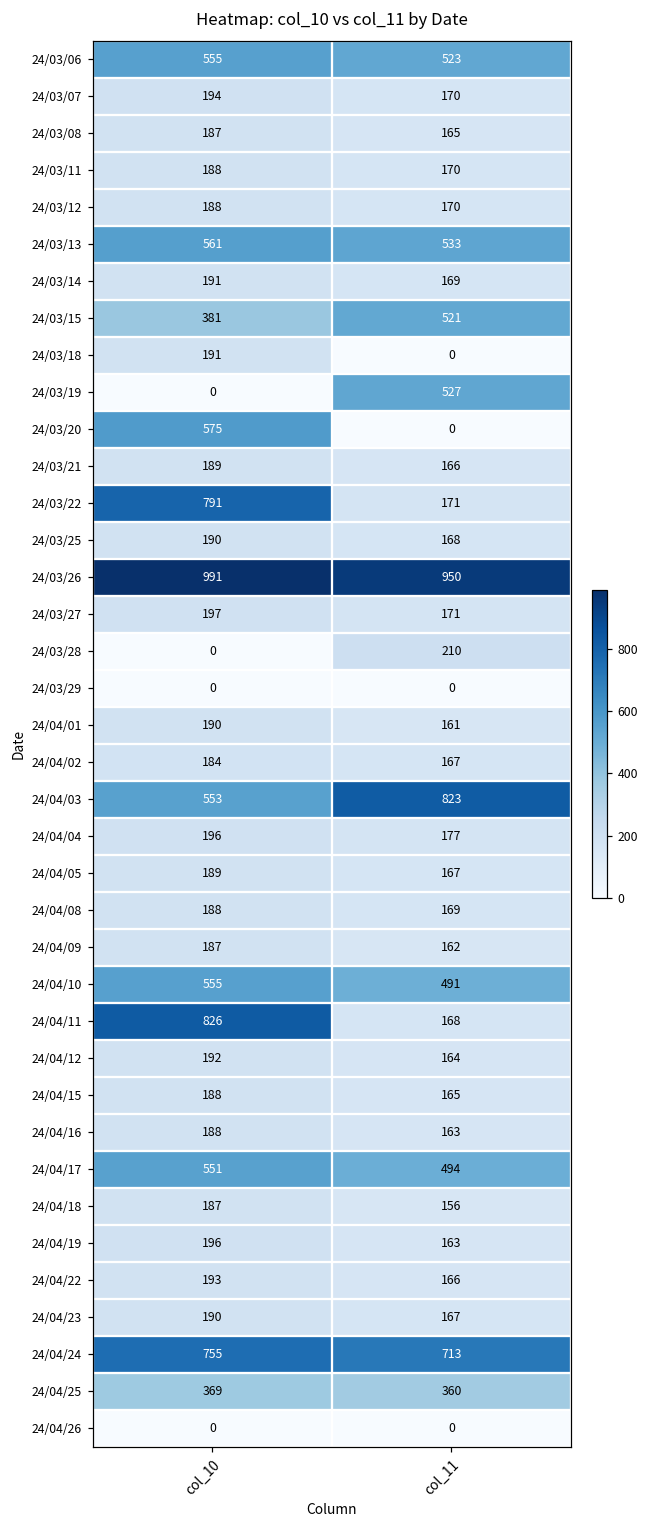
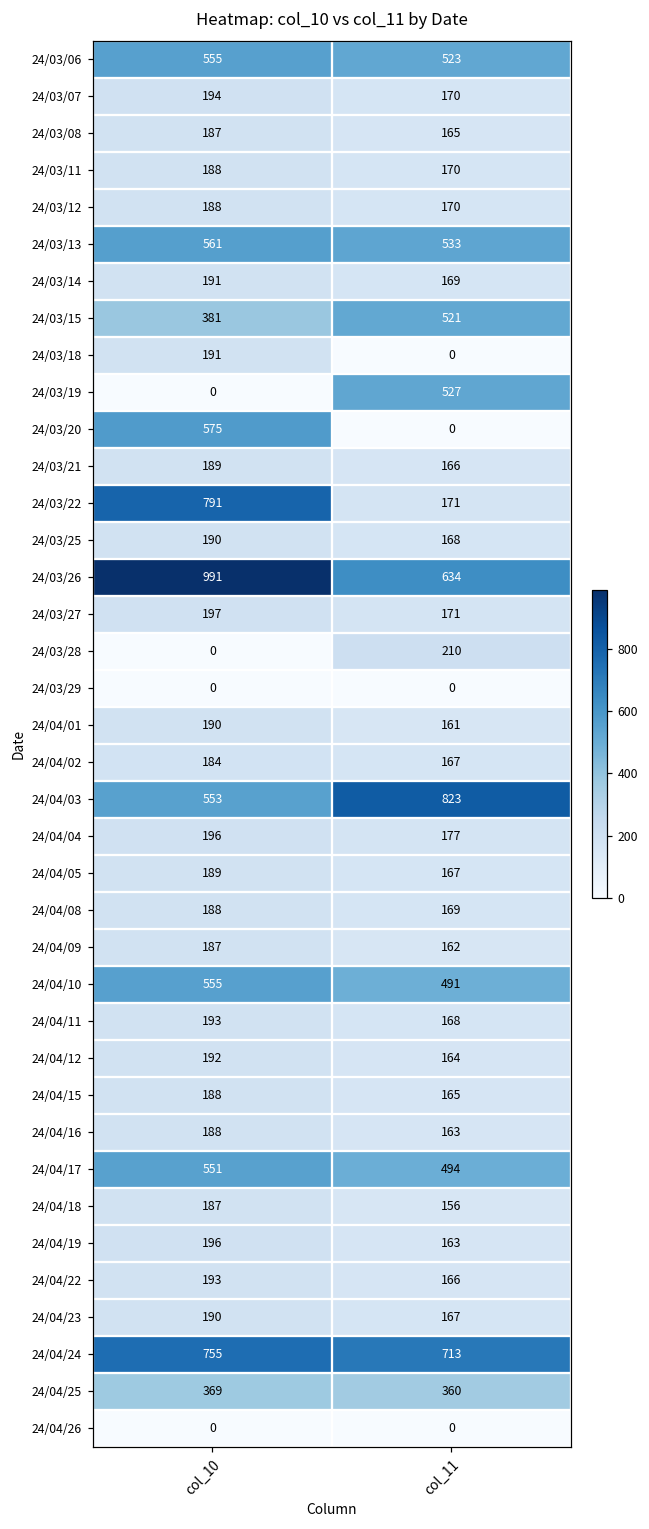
  {
    "24/03/06": {
      "col_10": 555,
      "col_11": 523
    },
    "24/03/07": {
      "col_10": 194,
      "col_11": 170
    },
    "24/03/08": {
      "col_10": 187,
      "col_11": 165
    },
    "24/03/11": {
      "col_10": 188,
      "col_11": 170
    },
    "24/03/12": {
      "col_10": 188,
      "col_11": 170
    },
    "24/03/13": {
      "col_10": 561,
      "col_11": 533
    },
    "24/03/14": {
      "col_10": 191,
      "col_11": 169
    },
    "24/03/15": {
      "col_10": 381,
      "col_11": 521
    },
    "24/03/18": {
      "col_10": 191,
      "col_11": 0
    },
    "24/03/19": {
      "col_10": 0,
      "col_11": 527
    },
    "24/03/20": {
      "col_10": 575,
      "col_11": 0
    },
    "24/03/21": {
      "col_10": 189,
      "col_11": 166
    },
    "24/03/22": {
      "col_10": 791,
      "col_11": 171
    },
    "24/03/25": {
      "col_10": 190,
      "col_11": 168
    },
    "24/03/26": {
      "col_10": 991,
-     "col_11": 950
+     "col_11": 634
    },
    "24/03/27": {
      "col_10": 197,
      "col_11": 171
    },
    "24/03/28": {
      "col_10": 0,
      "col_11": 210
    },
    "24/03/29": {
      "col_10": 0,
      "col_11": 0
    },
    "24/04/01": {
      "col_10": 190,
      "col_11": 161
    },
    "24/04/02": {
      "col_10": 184,
      "col_11": 167
    },
    "24/04/03": {
      "col_10": 553,
      "col_11": 823
    },
    "24/04/04": {
      "col_10": 196,
      "col_11": 177
    },
    "24/04/05": {
      "col_10": 189,
      "col_11": 167
    },
    "24/04/08": {
      "col_10": 188,
      "col_11": 169
    },
    "24/04/09": {
      "col_10": 187,
      "col_11": 162
    },
    "24/04/10": {
      "col_10": 555,
      "col_11": 491
    },
    "24/04/11": {
-     "col_10": 826,
+     "col_10": 193,
      "col_11": 168
    },
    "24/04/12": {
      "col_10": 192,
      "col_11": 164
    },
    "24/04/15": {
      "col_10": 188,
      "col_11": 165
    },
    "24/04/16": {
      "col_10": 188,
      "col_11": 163
    },
    "24/04/17": {
      "col_10": 551,
      "col_11": 494
    },
    "24/04/18": {
      "col_10": 187,
      "col_11": 156
    },
    "24/04/19": {
      "col_10": 196,
      "col_11": 163
    },
    "24/04/22": {
      "col_10": 193,
      "col_11": 166
    },
    "24/04/23": {
      "col_10": 190,
      "col_11": 167
    },
    "24/04/24": {
      "col_10": 755,
      "col_11": 713
    },
    "24/04/25": {
      "col_10": 369,
      "col_11": 360
    },
    "24/04/26": {
      "col_10": 0,
      "col_11": 0
    }
  }
